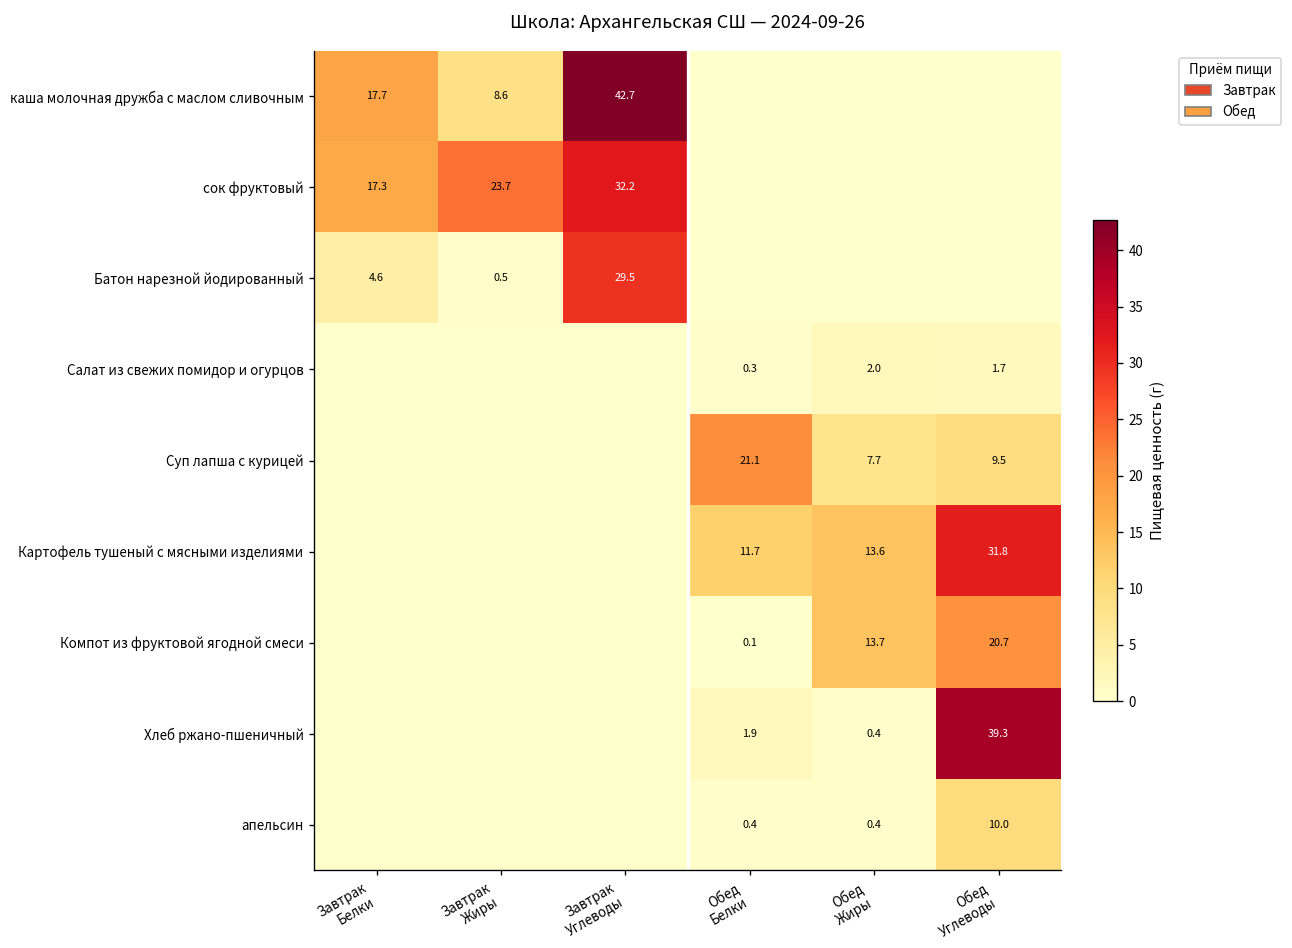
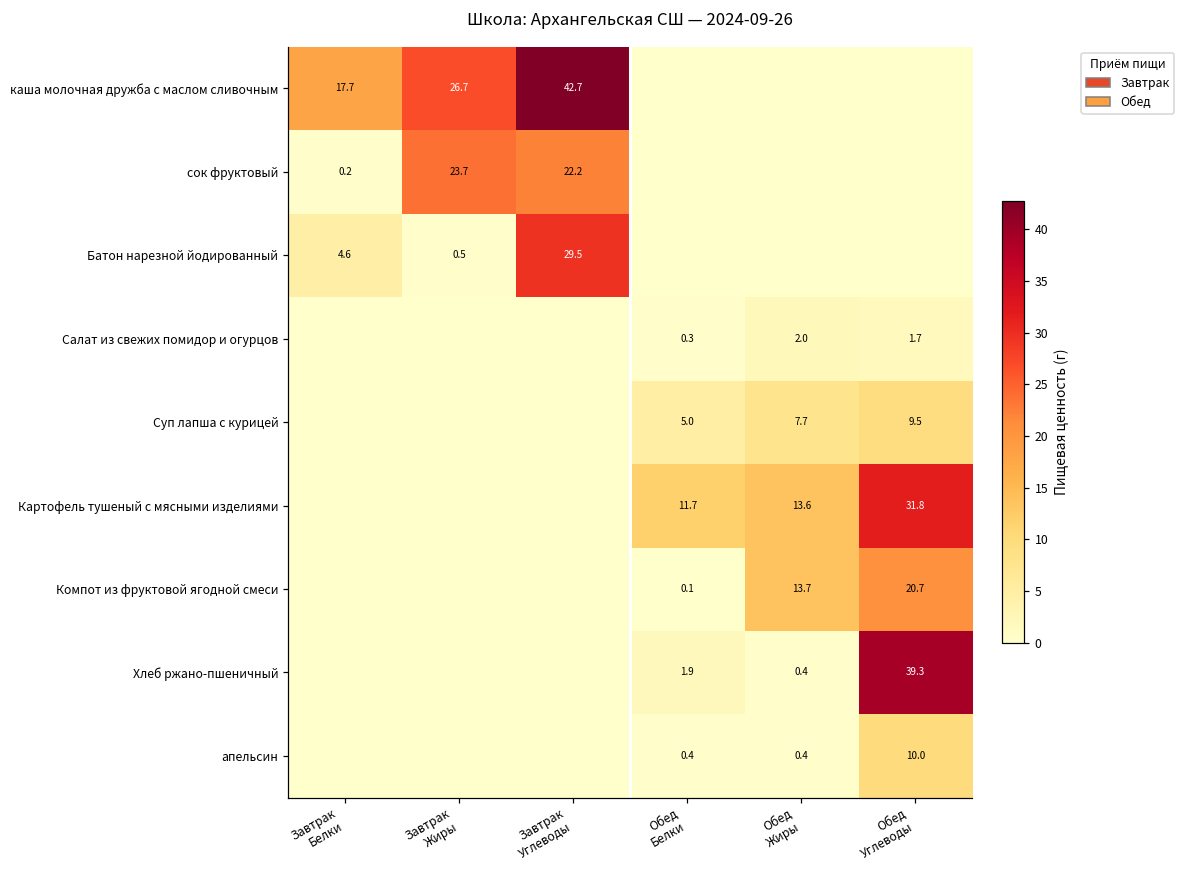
  {
    "каша молочная дружба с маслом сливочным": {
      "Завтрак Белки": 17.7,
-     "Завтрак Жиры": 8.6,
+     "Завтрак Жиры": 26.7,
      "Завтрак Углеводы": 42.7
    },
    "сок фруктовый": {
-     "Завтрак Белки": 17.3,
+     "Завтрак Белки": 0.2,
      "Завтрак Жиры": 23.7,
-     "Завтрак Углеводы": 32.2
+     "Завтрак Углеводы": 22.2
    },
    "Батон нарезной йодированный": {
      "Завтрак Белки": 4.6,
      "Завтрак Жиры": 0.5,
      "Завтрак Углеводы": 29.5
    },
    "Салат из свежих помидор и огурцов": {
      "Обед Белки": 0.3,
      "Обед Жиры": 2.0,
      "Обед Углеводы": 1.7
    },
    "Суп лапша с курицей": {
-     "Обед Белки": 21.1,
+     "Обед Белки": 5.0,
      "Обед Жиры": 7.7,
      "Обед Углеводы": 9.5
    },
    "Картофель тушеный с мясными изделиями": {
      "Обед Белки": 11.7,
      "Обед Жиры": 13.6,
      "Обед Углеводы": 31.8
    },
    "Компот из фруктовой ягодной смеси": {
      "Обед Белки": 0.1,
      "Обед Жиры": 13.7,
      "Обед Углеводы": 20.7
    },
    "Хлеб ржано-пшеничный": {
      "Обед Белки": 1.9,
      "Обед Жиры": 0.4,
      "Обед Углеводы": 39.3
    },
    "апельсин": {
      "Обед Белки": 0.4,
      "Обед Жиры": 0.4,
      "Обед Углеводы": 10.0
    }
  }
